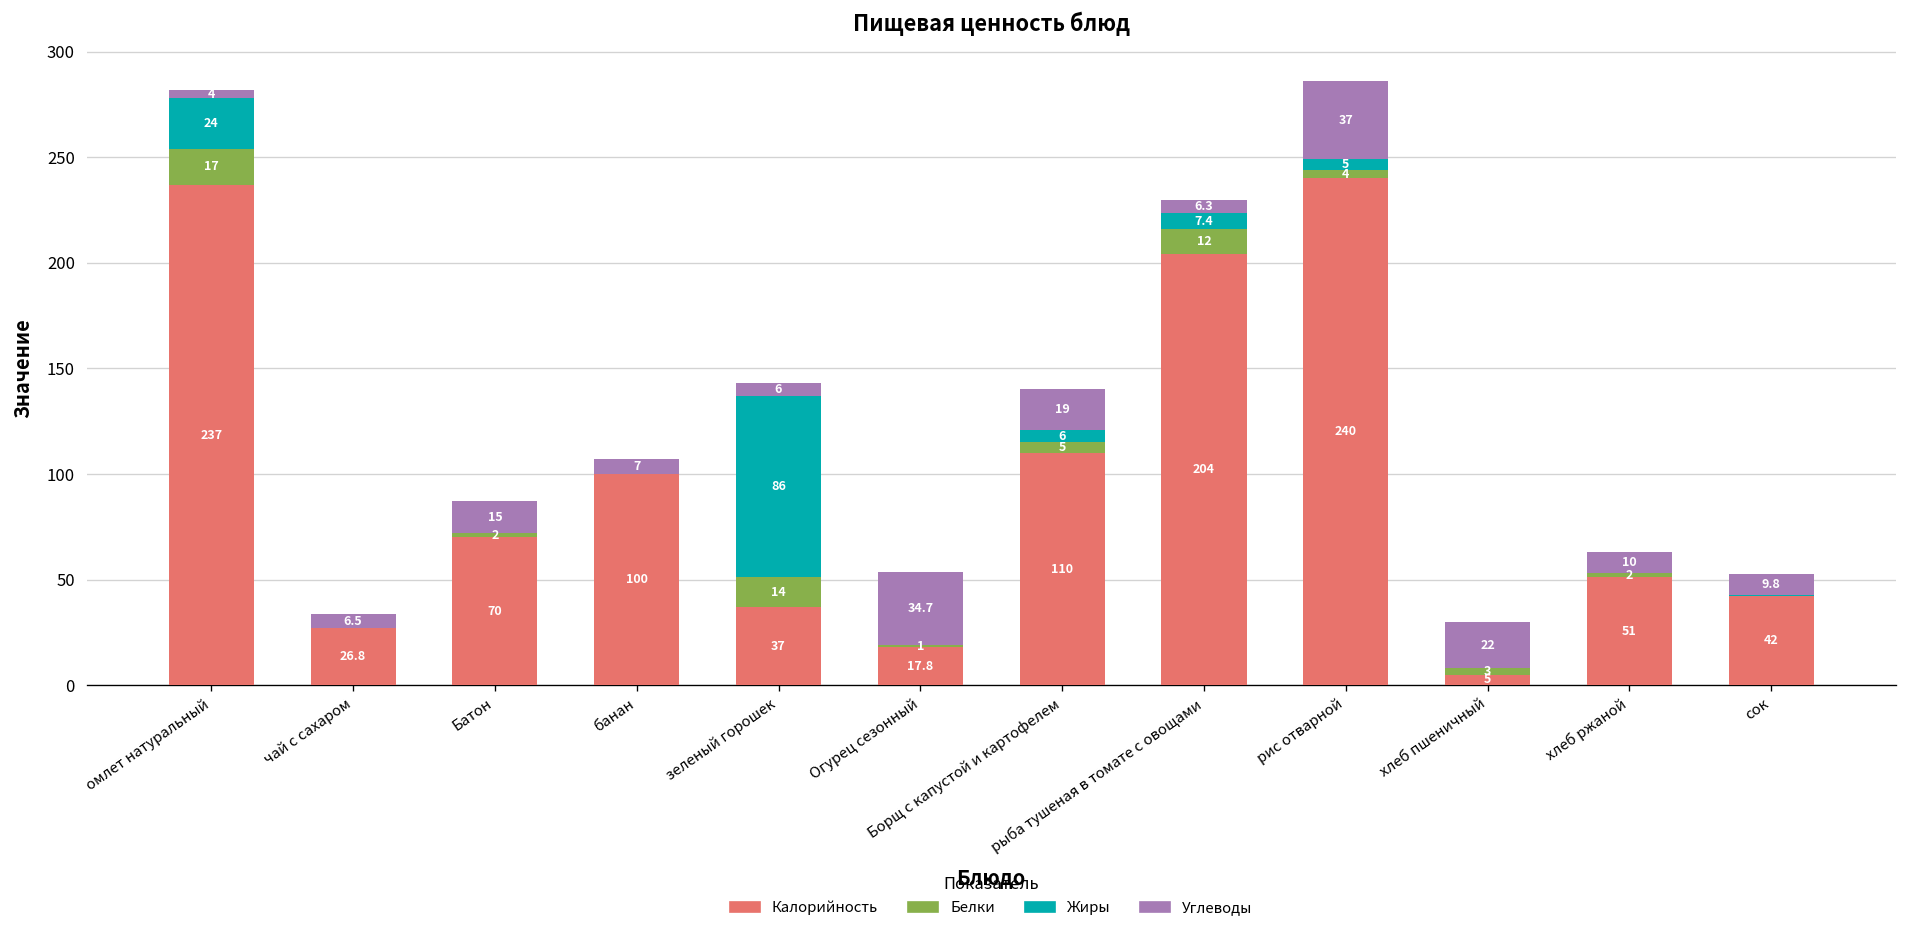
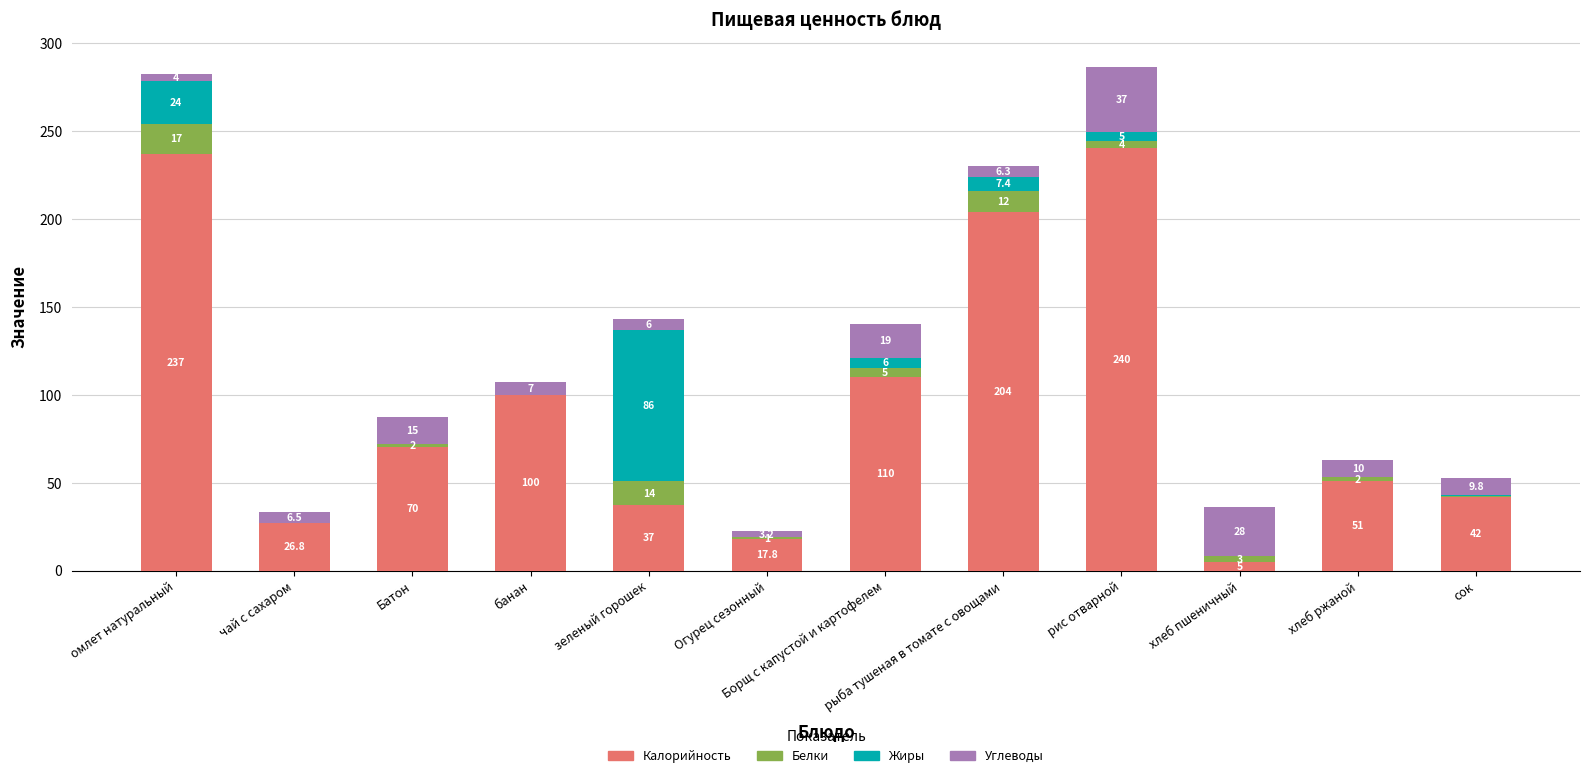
  {
    "Калорийность": {
      "омлет натуральный": 237,
      "чай с сахаром": 26.8,
      "Батон": 70,
      "банан": 100,
      "зеленый горошек": 37,
      "Огурец сезонный": 17.8,
      "Борщ с капустой и картофелем": 110,
      "рыба тушеная в томате с овощами": 204,
      "рис отварной": 240,
      "хлеб ржаной": 51,
      "сок": 42
    },
    "Белки": {
      "омлет натуральный": 17,
      "Батон": 2,
      "зеленый горошек": 14,
      "Огурец сезонный": 1,
      "Борщ с капустой и картофелем": 5,
      "рыба тушеная в томате с овощами": 12,
      "хлеб ржаной": 2
    },
    "Жиры": {
      "омлет натуральный": 24,
      "зеленый горошек": 86,
      "Борщ с капустой и картофелем": 6,
      "рыба тушеная в томате с овощами": 7.4
    },
    "Углеводы": {
      "омлет натуральный": 4,
      "чай с сахаром": 6.5,
      "Батон": 15,
      "банан": 7,
      "зеленый горошек": 6,
-     "Огурец сезонный": 34.7,
+     "Огурец сезонный": 3.2,
      "Борщ с капустой и картофелем": 19,
      "рыба тушеная в томате с овощами": 6.3,
      "рис отварной": 37,
-     "хлеб пшеничный": 22,
+     "хлеб пшеничный": 28,
      "хлеб ржаной": 10,
      "сок": 9.8
    }
  }
